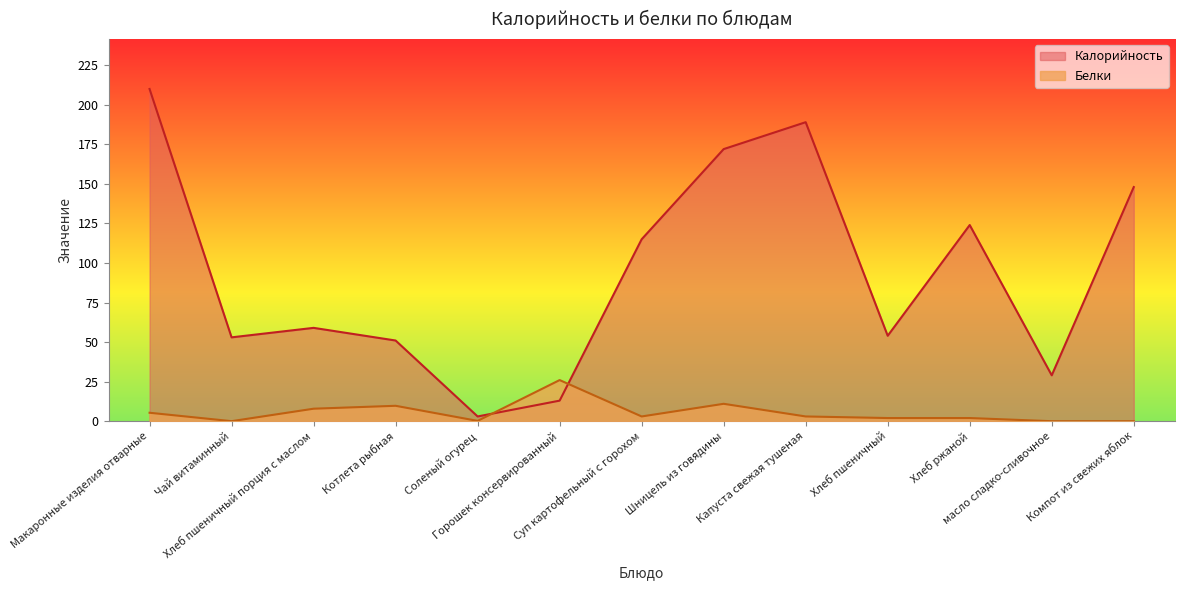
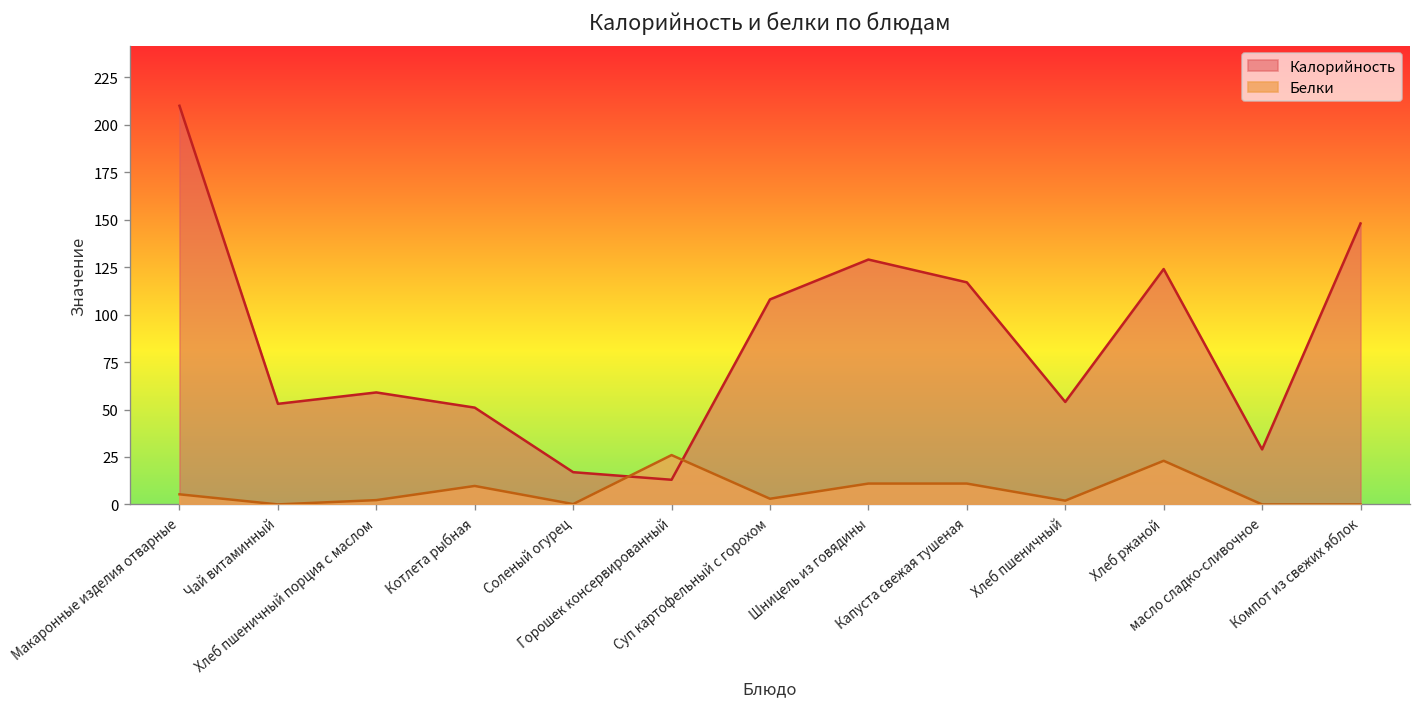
  {
    "Калорийность": {
      "Макаронные изделия отварные": 210,
      "Чай витаминный": 53,
      "Хлеб пшеничный порция с маслом": 59,
      "Котлета рыбная": 51,
-     "Соленый огурец": 3,
+     "Соленый огурец": 17,
      "Горошек консервированный": 13,
-     "Суп картофельный с горохом": 115,
-     "Шницель из говядины": 172,
-     "Капуста свежая тушеная": 189,
+     "Суп картофельный с горохом": 108,
+     "Шницель из говядины": 129,
+     "Капуста свежая тушеная": 117,
      "Хлеб пшеничный": 54,
      "Хлеб ржаной": 124,
      "масло сладко-сливочное": 29,
      "Компот из свежих яблок": 148
    },
    "Белки": {
      "Макаронные изделия отварные": 5,
      "Чай витаминный": 0,
-     "Хлеб пшеничный порция с маслом": 8,
+     "Хлеб пшеничный порция с маслом": 2,
      "Котлета рыбная": 10,
      "Соленый огурец": 0,
      "Горошек консервированный": 26,
      "Суп картофельный с горохом": 3,
      "Шницель из говядины": 11,
-     "Капуста свежая тушеная": 3,
+     "Капуста свежая тушеная": 11,
      "Хлеб пшеничный": 2,
-     "Хлеб ржаной": 2,
+     "Хлеб ржаной": 23,
      "масло сладко-сливочное": 0,
      "Компот из свежих яблок": 0
    }
  }
